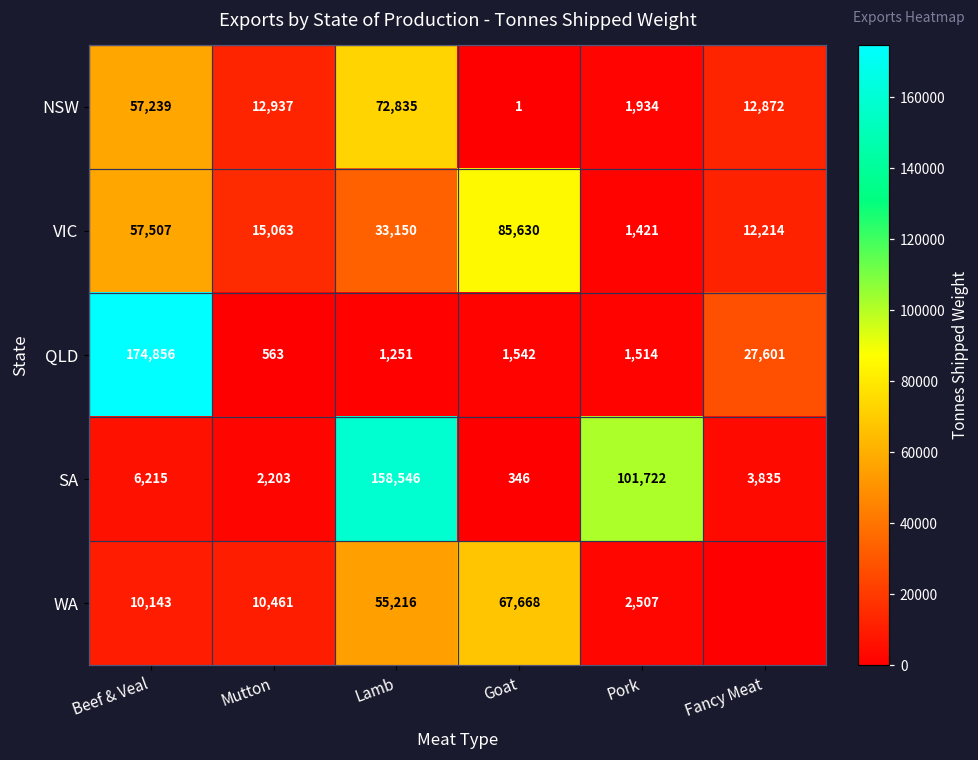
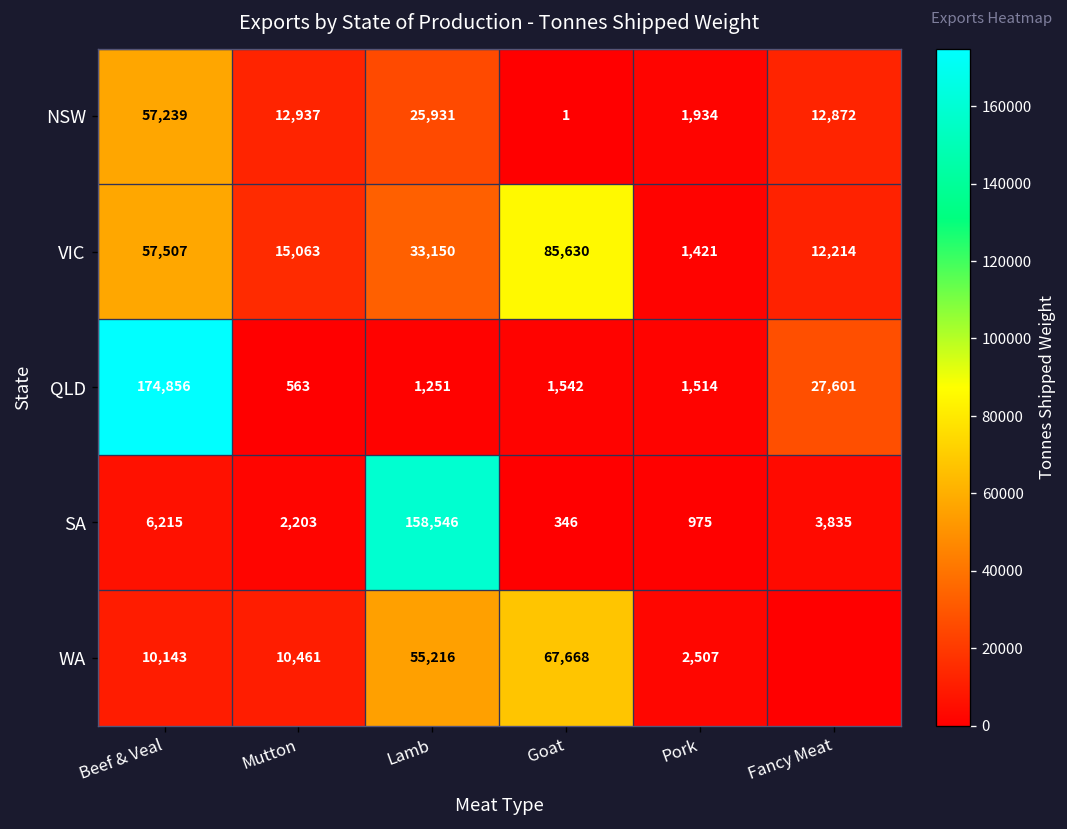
  {
    "NSW": {
      "Beef & Veal": "57,239",
      "Mutton": "12,937",
-     "Lamb": "72,835",
+     "Lamb": "25,931",
      "Goat": "1",
      "Pork": "1,934",
      "Fancy Meat": "12,872"
    },
    "VIC": {
      "Beef & Veal": "57,507",
      "Mutton": "15,063",
      "Lamb": "33,150",
      "Goat": "85,630",
      "Pork": "1,421",
      "Fancy Meat": "12,214"
    },
    "QLD": {
      "Beef & Veal": "174,856",
      "Mutton": "563",
      "Lamb": "1,251",
      "Goat": "1,542",
      "Pork": "1,514",
      "Fancy Meat": "27,601"
    },
    "SA": {
      "Beef & Veal": "6,215",
      "Mutton": "2,203",
      "Lamb": "158,546",
      "Goat": "346",
-     "Pork": "101,722",
+     "Pork": "975",
      "Fancy Meat": "3,835"
    },
    "WA": {
      "Beef & Veal": "10,143",
      "Mutton": "10,461",
      "Lamb": "55,216",
      "Goat": "67,668",
      "Pork": "2,507"
    }
  }
